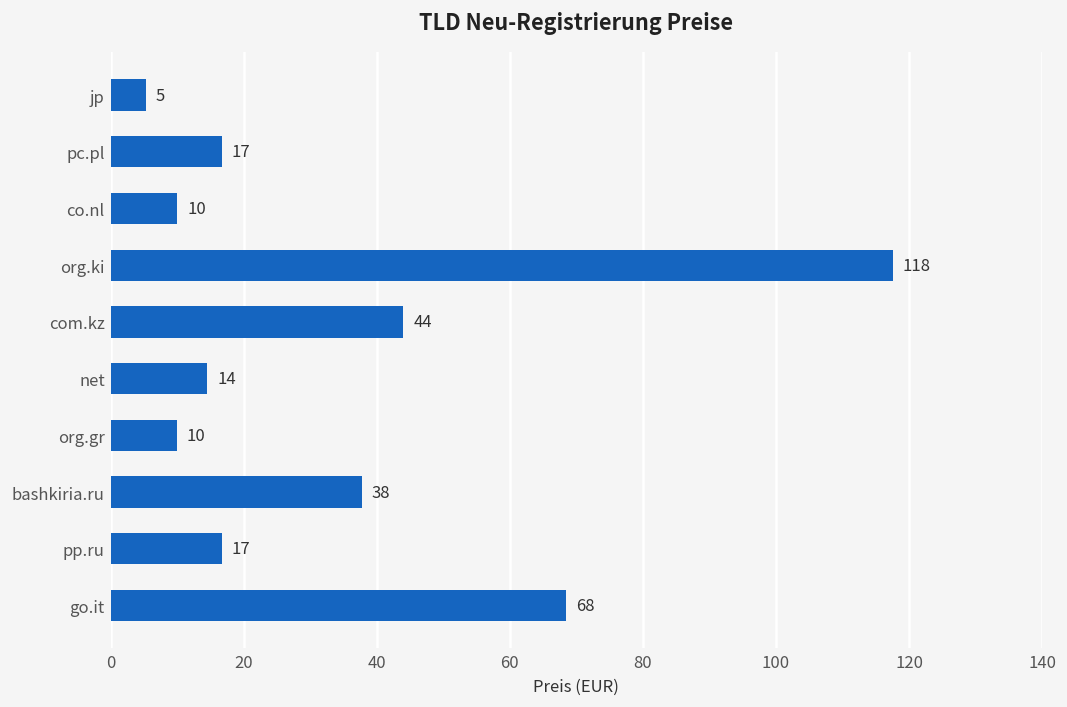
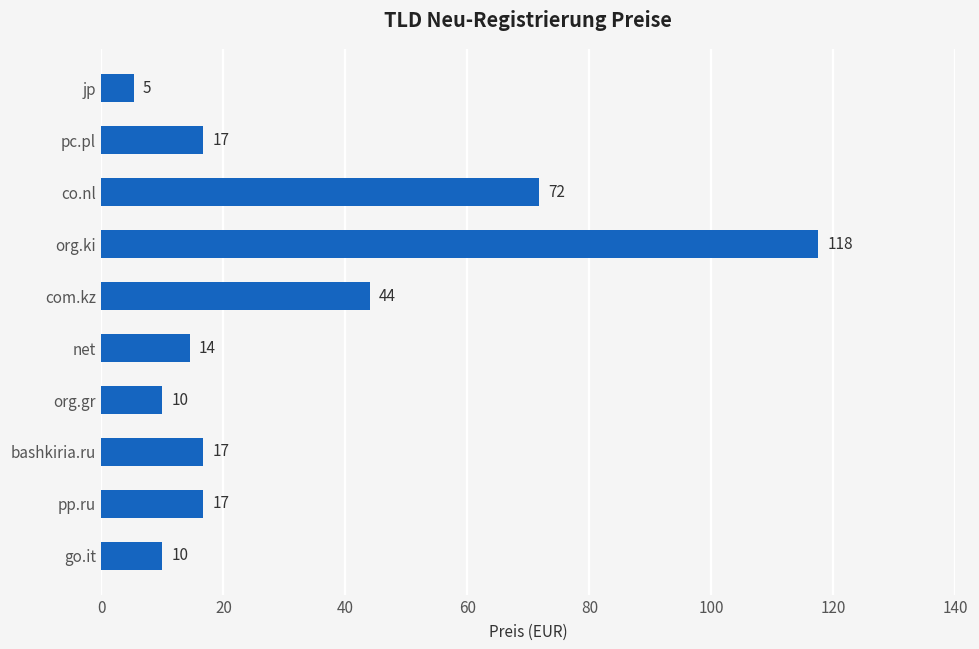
  {
    "jp": 5,
    "pc.pl": 17,
-   "co.nl": 10,
+   "co.nl": 72,
    "org.ki": 118,
    "com.kz": 44,
    "net": 14,
    "org.gr": 10,
-   "bashkiria.ru": 38,
+   "bashkiria.ru": 17,
    "pp.ru": 17,
-   "go.it": 68
+   "go.it": 10
  }
